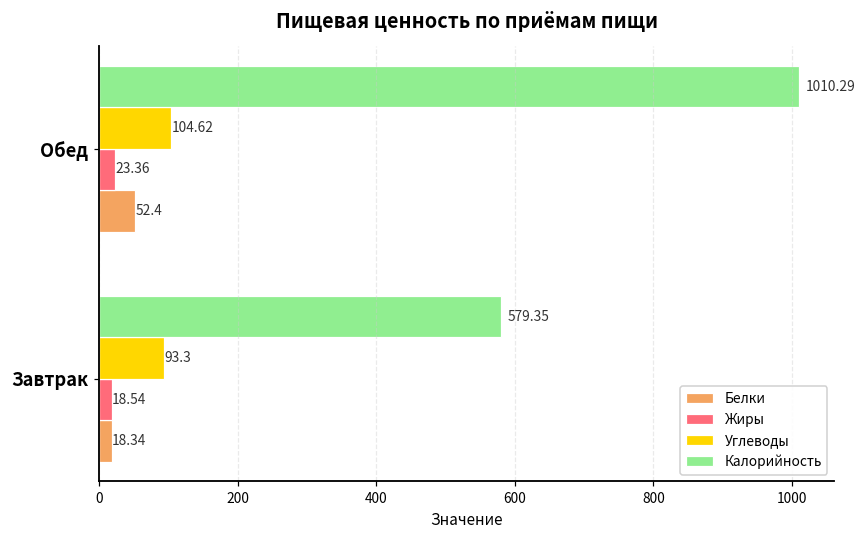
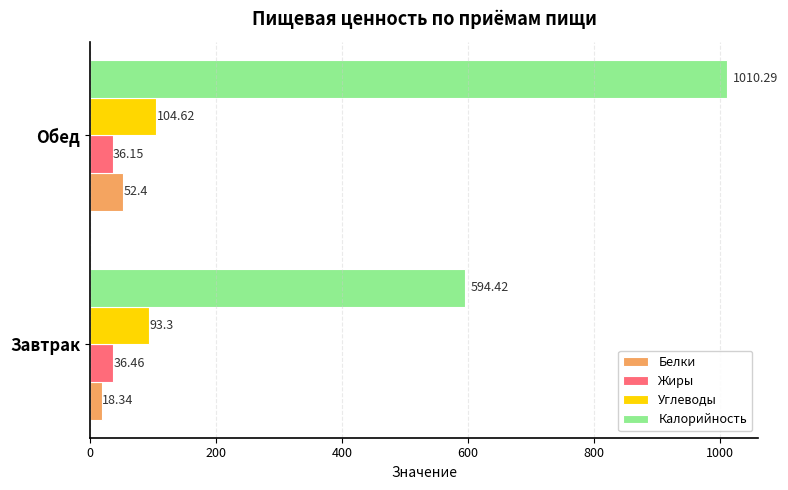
  {
    "Белки": {
      "Обед": 52.4,
      "Завтрак": 18.34
    },
    "Жиры": {
-     "Обед": 23.36,
-     "Завтрак": 18.54
+     "Обед": 36.15,
+     "Завтрак": 36.46
    },
    "Углеводы": {
      "Обед": 104.62,
      "Завтрак": 93.3
    },
    "Калорийность": {
      "Обед": 1010.29,
-     "Завтрак": 579.35
+     "Завтрак": 594.42
    }
  }
